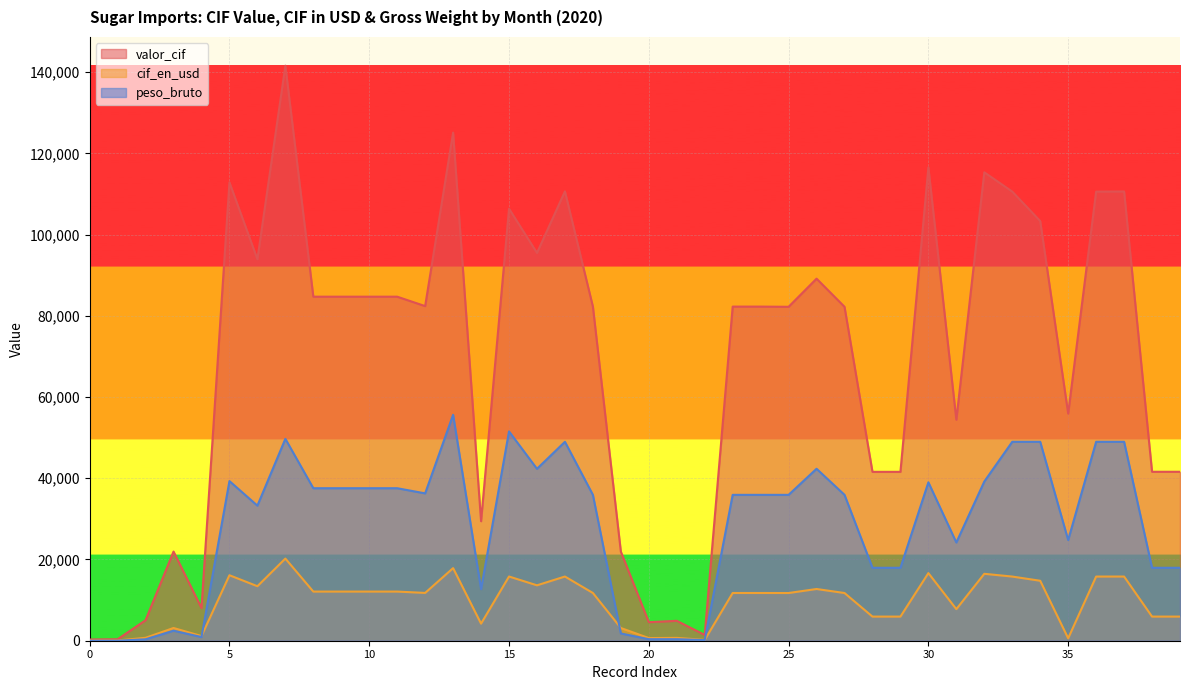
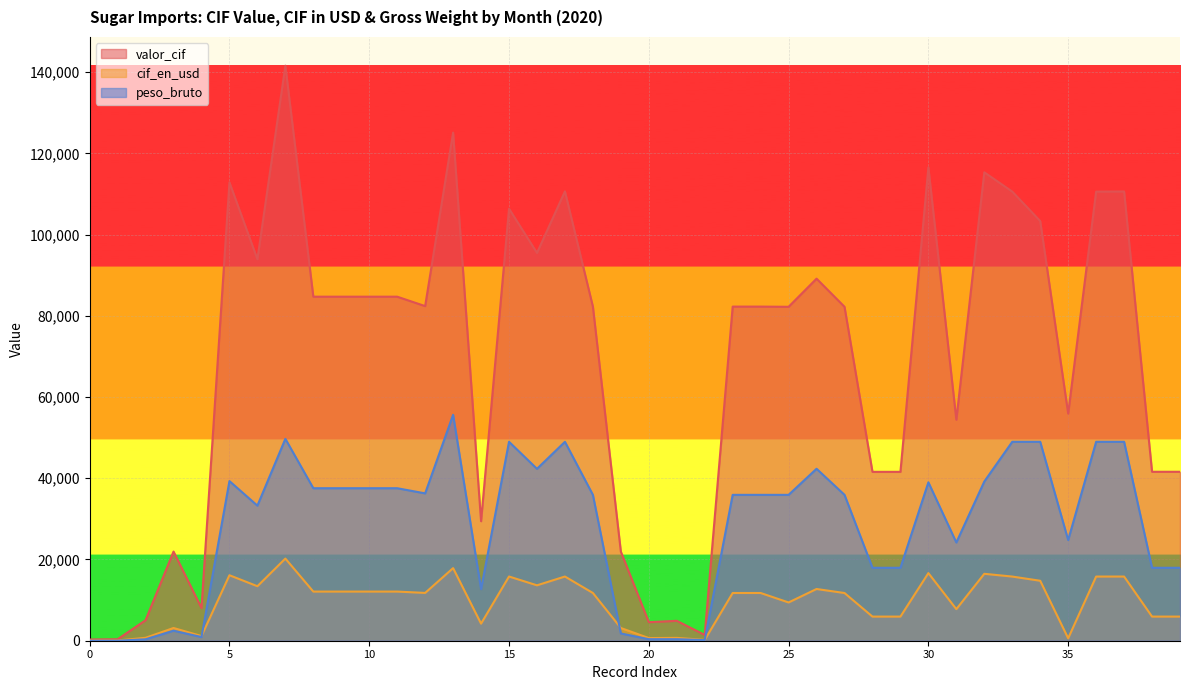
  {
    "valor_cif": {
      "10": "85,000",
      "15": "106,000",
      "20": "5,000",
      "25": "82,000",
      "30": "117,000",
      "35": "56,000"
    },
    "cif_en_usd": {
      "10": "12,000",
      "15": "16,000",
-     "25": "12,000",
+     "25": "9,000",
      "30": "17,000",
      "35": "1,000"
    },
    "peso_bruto": {
      "10": "38,000",
-     "15": "52,000",
+     "15": "49,000",
      "25": "36,000",
      "30": "39,000",
      "35": "25,000"
    }
  }
